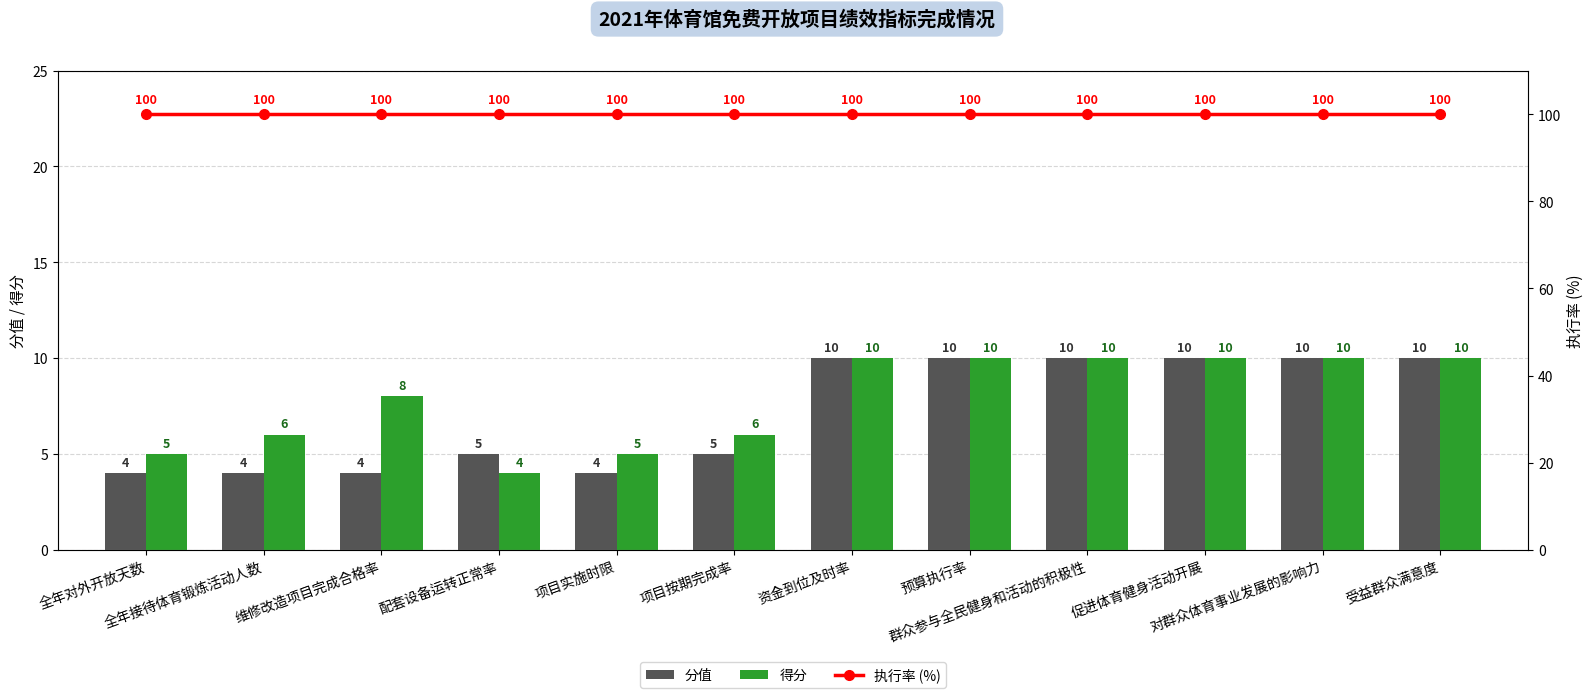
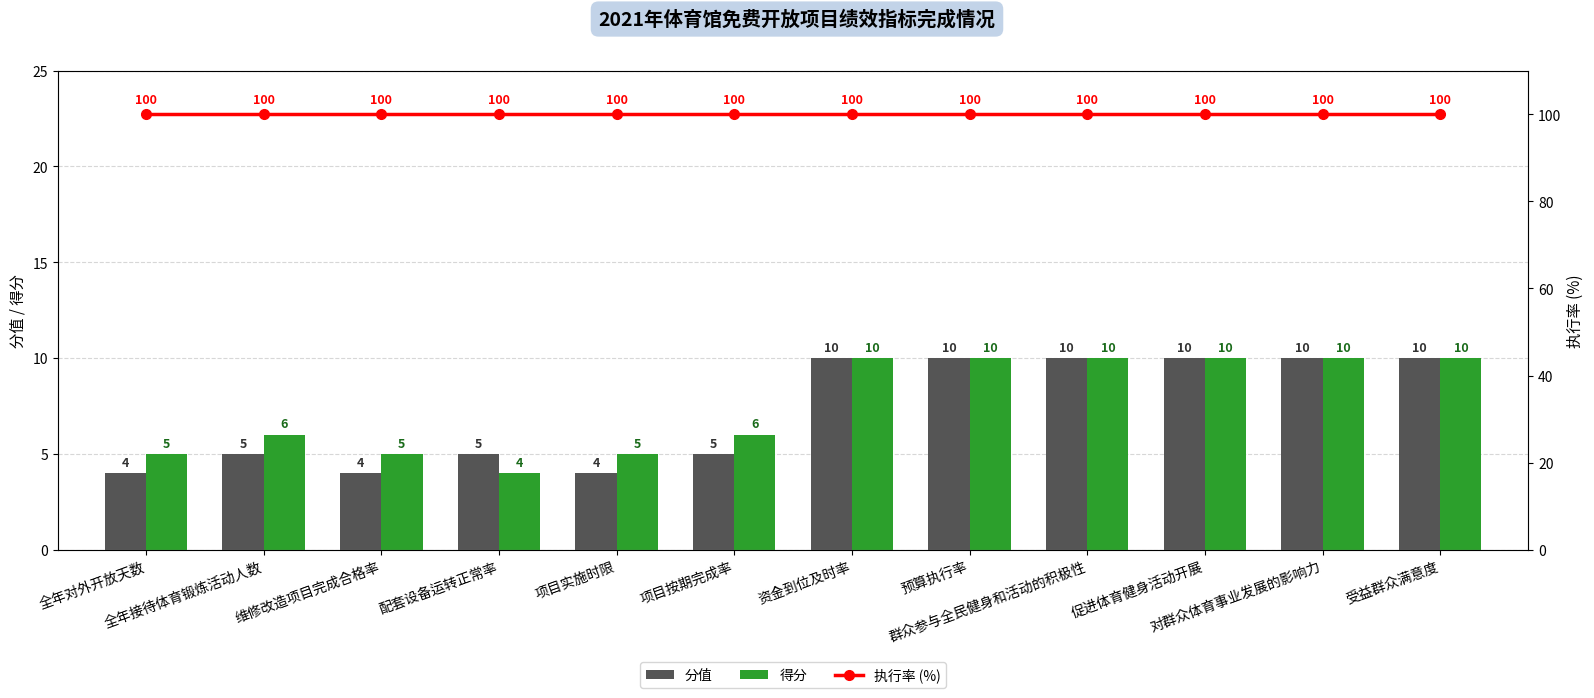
  {
    "分值": {
      "全年对外开放天数": 4,
-     "全年接待体育锻炼活动人数": 4,
+     "全年接待体育锻炼活动人数": 5,
      "维修改造项目完成合格率": 4,
      "配套设备运转正常率": 5,
      "项目实施时限": 4,
      "项目按期完成率": 5,
      "资金到位及时率": 10,
      "预算执行率": 10,
      "群众参与全民健身和活动的积极性": 10,
      "促进体育健身活动开展": 10,
      "对群众体育事业发展的影响力": 10,
      "受益群众满意度": 10
    },
    "得分": {
      "全年对外开放天数": 5,
      "全年接待体育锻炼活动人数": 6,
-     "维修改造项目完成合格率": 8,
+     "维修改造项目完成合格率": 5,
      "配套设备运转正常率": 4,
      "项目实施时限": 5,
      "项目按期完成率": 6,
      "资金到位及时率": 10,
      "预算执行率": 10,
      "群众参与全民健身和活动的积极性": 10,
      "促进体育健身活动开展": 10,
      "对群众体育事业发展的影响力": 10,
      "受益群众满意度": 10
    },
    "执行率 (%)": {
      "全年对外开放天数": 100,
      "全年接待体育锻炼活动人数": 100,
      "维修改造项目完成合格率": 100,
      "配套设备运转正常率": 100,
      "项目实施时限": 100,
      "项目按期完成率": 100,
      "资金到位及时率": 100,
      "预算执行率": 100,
      "群众参与全民健身和活动的积极性": 100,
      "促进体育健身活动开展": 100,
      "对群众体育事业发展的影响力": 100,
      "受益群众满意度": 100
    }
  }
